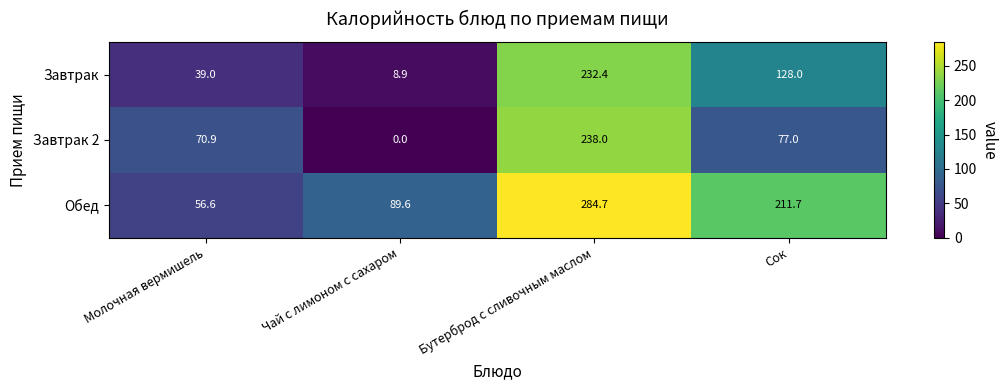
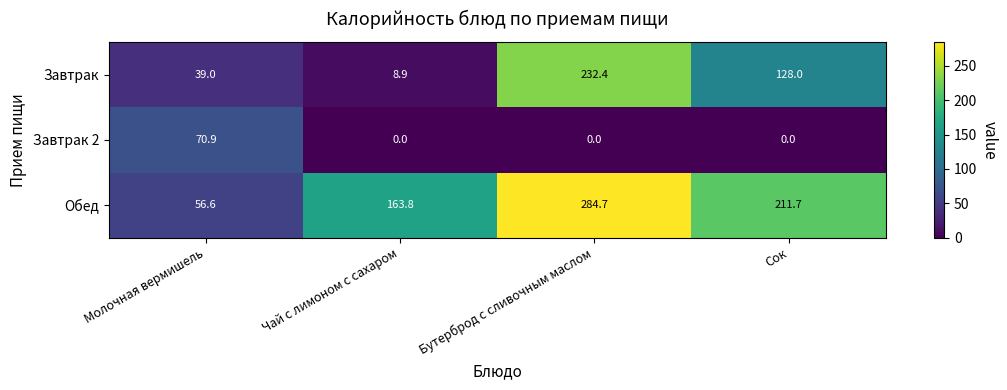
  {
    "Завтрак": {
      "Молочная вермишель": 39.0,
      "Чай с лимоном с сахаром": 8.9,
      "Бутерброд с сливочным маслом": 232.4,
      "Сок": 128.0
    },
    "Завтрак 2": {
      "Молочная вермишель": 70.9,
      "Чай с лимоном с сахаром": 0.0,
-     "Бутерброд с сливочным маслом": 238.0,
-     "Сок": 77.0
+     "Бутерброд с сливочным маслом": 0.0,
+     "Сок": 0.0
    },
    "Обед": {
      "Молочная вермишель": 56.6,
-     "Чай с лимоном с сахаром": 89.6,
+     "Чай с лимоном с сахаром": 163.8,
      "Бутерброд с сливочным маслом": 284.7,
      "Сок": 211.7
    }
  }
